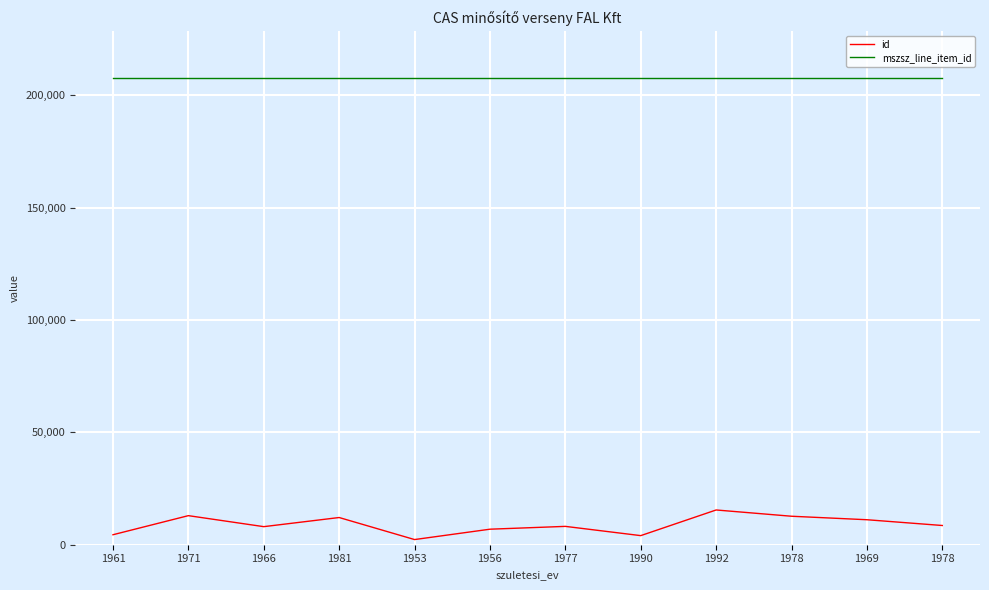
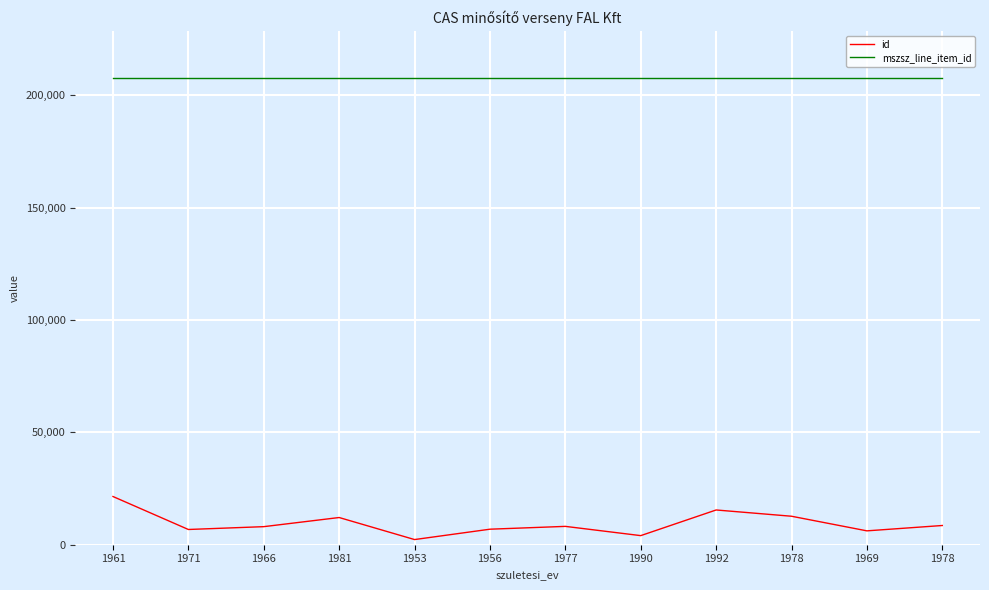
  {
    "id": {
-     "1961": "4,000",
-     "1971": "13,000",
+     "1961": "21,000",
+     "1971": "7,000",
      "1966": "8,000",
      "1981": "12,000",
      "1953": "2,000",
      "1956": "7,000",
      "1977": "8,000",
      "1990": "4,000",
      "1992": "15,000",
-     "1969": "11,000"
+     "1969": "6,000"
    },
    "mszsz_line_item_id": {
      "1961": "208,000",
      "1971": "208,000",
      "1966": "208,000",
      "1981": "208,000",
      "1953": "208,000",
      "1956": "208,000",
      "1977": "208,000",
      "1990": "208,000",
      "1992": "208,000",
      "1969": "208,000"
    }
  }
